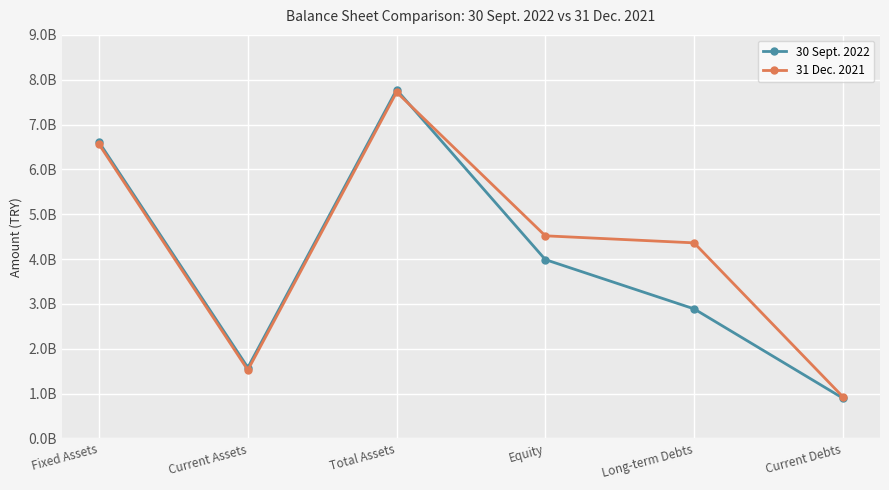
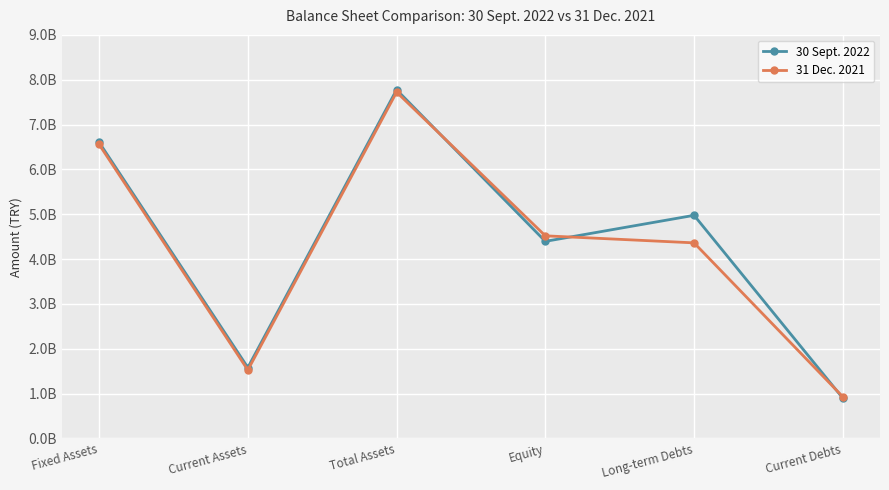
  {
    "30 Sept. 2022": {
      "Current Assets": 1600000000,
-     "Equity": 4000000000,
-     "Long-term Debts": 2900000000
+     "Equity": 4400000000,
+     "Long-term Debts": 5000000000
    },
    "31 Dec. 2021": {
      "Current Assets": 1500000000,
      "Equity": 4500000000,
      "Long-term Debts": 4400000000
    }
  }
